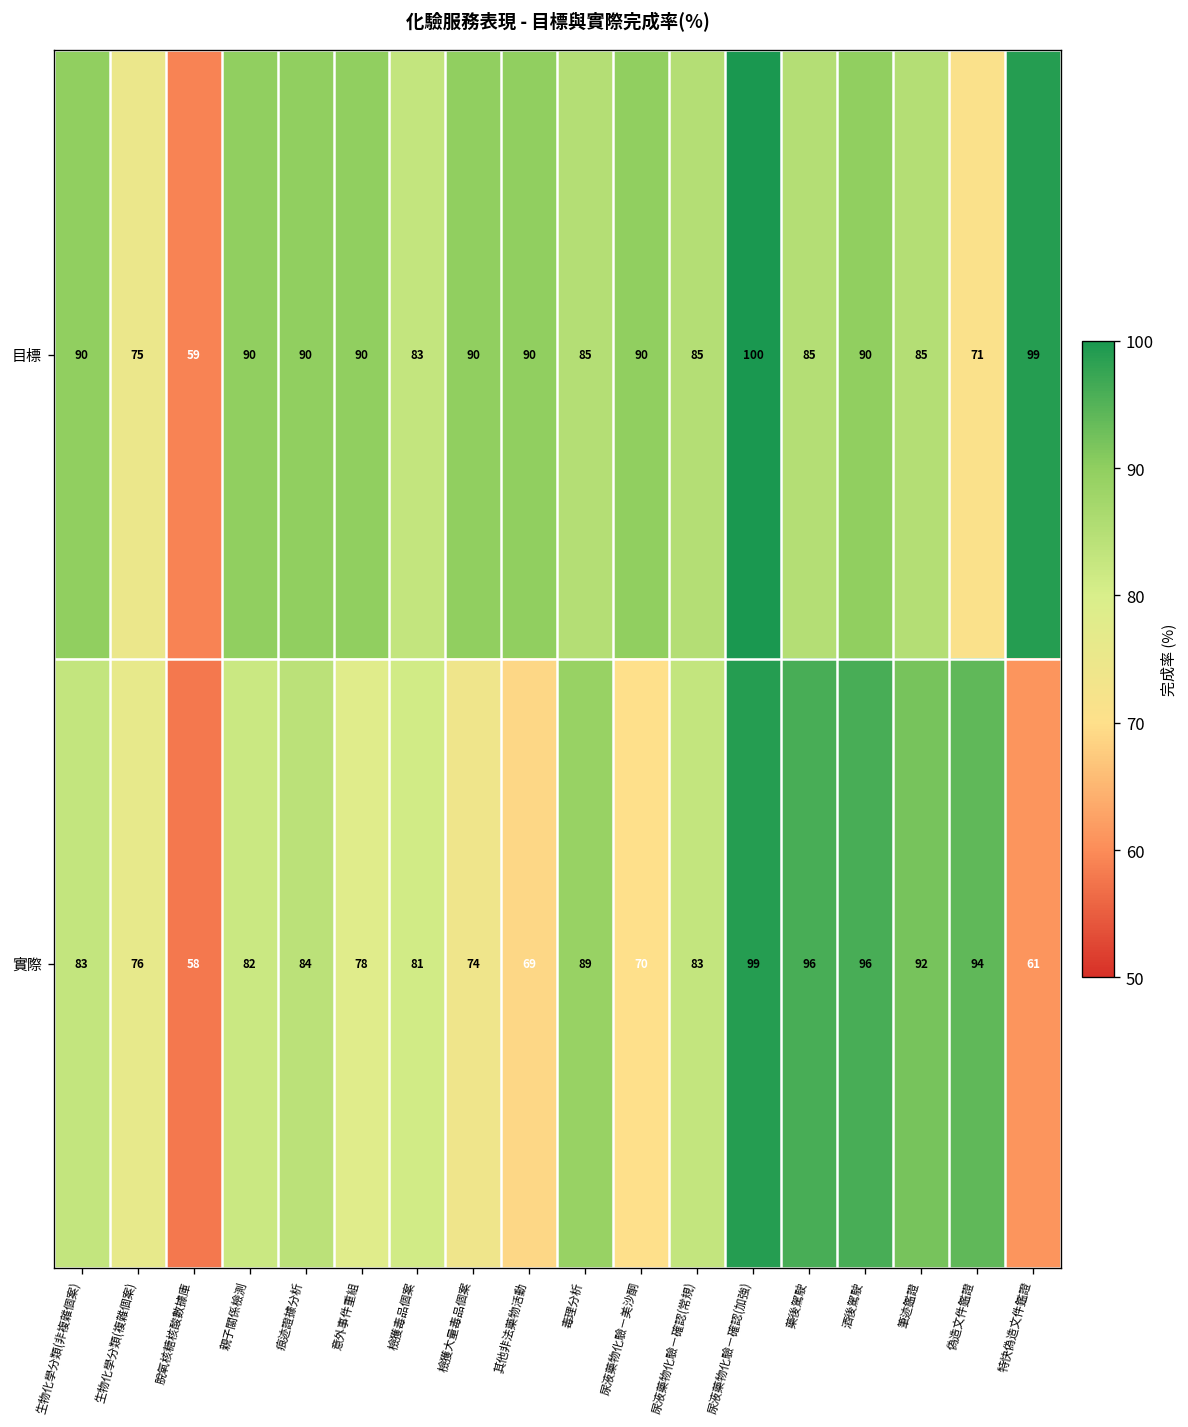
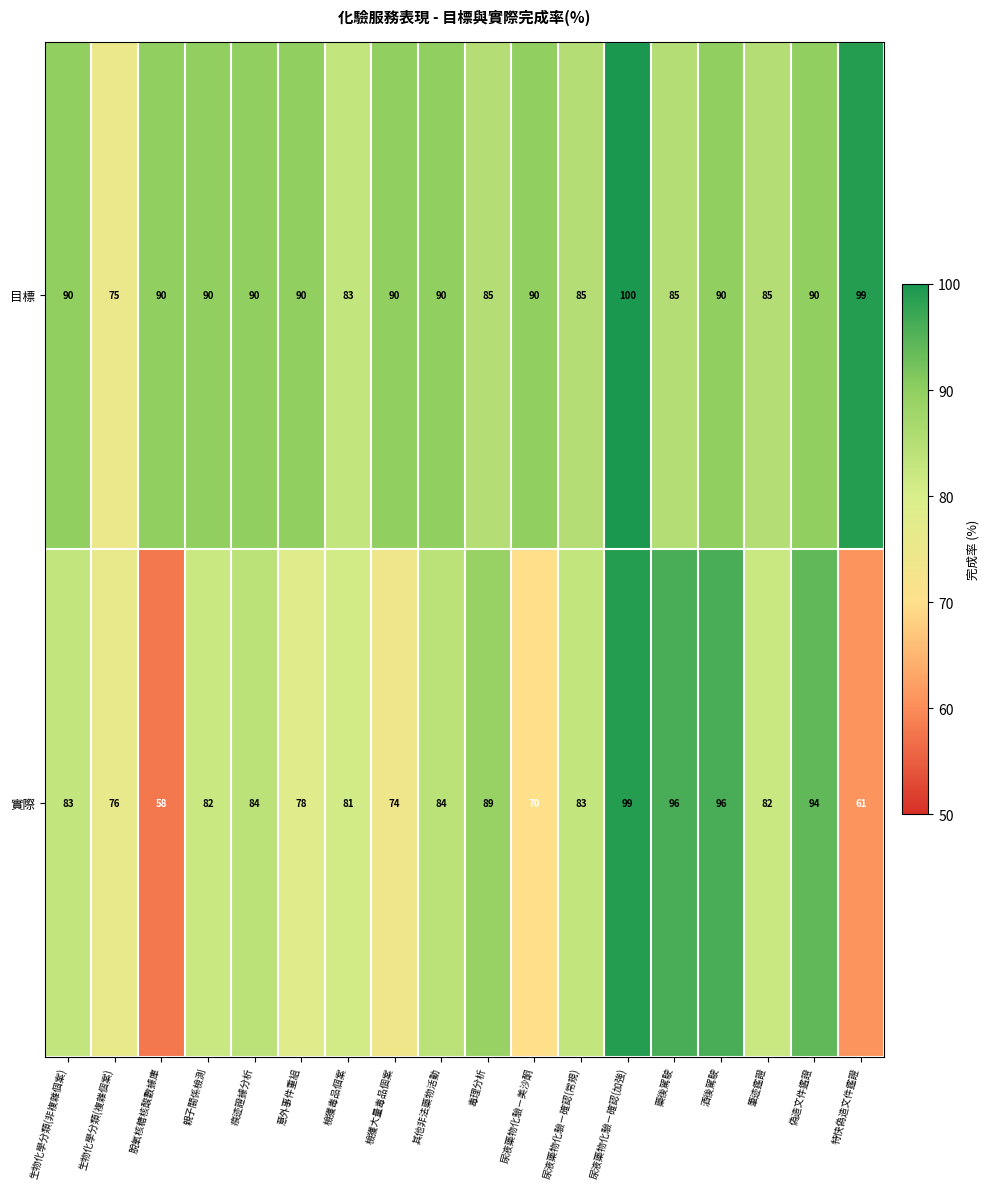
  {
    "目標": {
      "生物化學分類(非複雜個案)": 90,
      "生物化學分類(複雜個案)": 75,
-     "脫氧核糖核酸數據庫": 59,
+     "脫氧核糖核酸數據庫": 90,
      "親子關係檢測": 90,
      "痕迹證據分析": 90,
      "意外事件重組": 90,
      "檢獲毒品個案": 83,
      "檢獲大量毒品個案": 90,
      "其他非法藥物活動": 90,
      "毒理分析": 85,
      "尿液藥物化驗－美沙酮": 90,
      "尿液藥物化驗－確認(常規)": 85,
      "尿液藥物化驗－確認(加強)": 100,
      "藥後駕駛": 85,
      "酒後駕駛": 90,
      "筆迹鑑證": 85,
-     "偽造文件鑑證": 71,
+     "偽造文件鑑證": 90,
      "特快偽造文件鑑證": 99
    },
    "實際": {
      "生物化學分類(非複雜個案)": 83,
      "生物化學分類(複雜個案)": 76,
      "脫氧核糖核酸數據庫": 58,
      "親子關係檢測": 82,
      "痕迹證據分析": 84,
      "意外事件重組": 78,
      "檢獲毒品個案": 81,
      "檢獲大量毒品個案": 74,
-     "其他非法藥物活動": 69,
+     "其他非法藥物活動": 84,
      "毒理分析": 89,
      "尿液藥物化驗－美沙酮": 70,
      "尿液藥物化驗－確認(常規)": 83,
      "尿液藥物化驗－確認(加強)": 99,
      "藥後駕駛": 96,
      "酒後駕駛": 96,
-     "筆迹鑑證": 92,
+     "筆迹鑑證": 82,
      "偽造文件鑑證": 94,
      "特快偽造文件鑑證": 61
    }
  }
